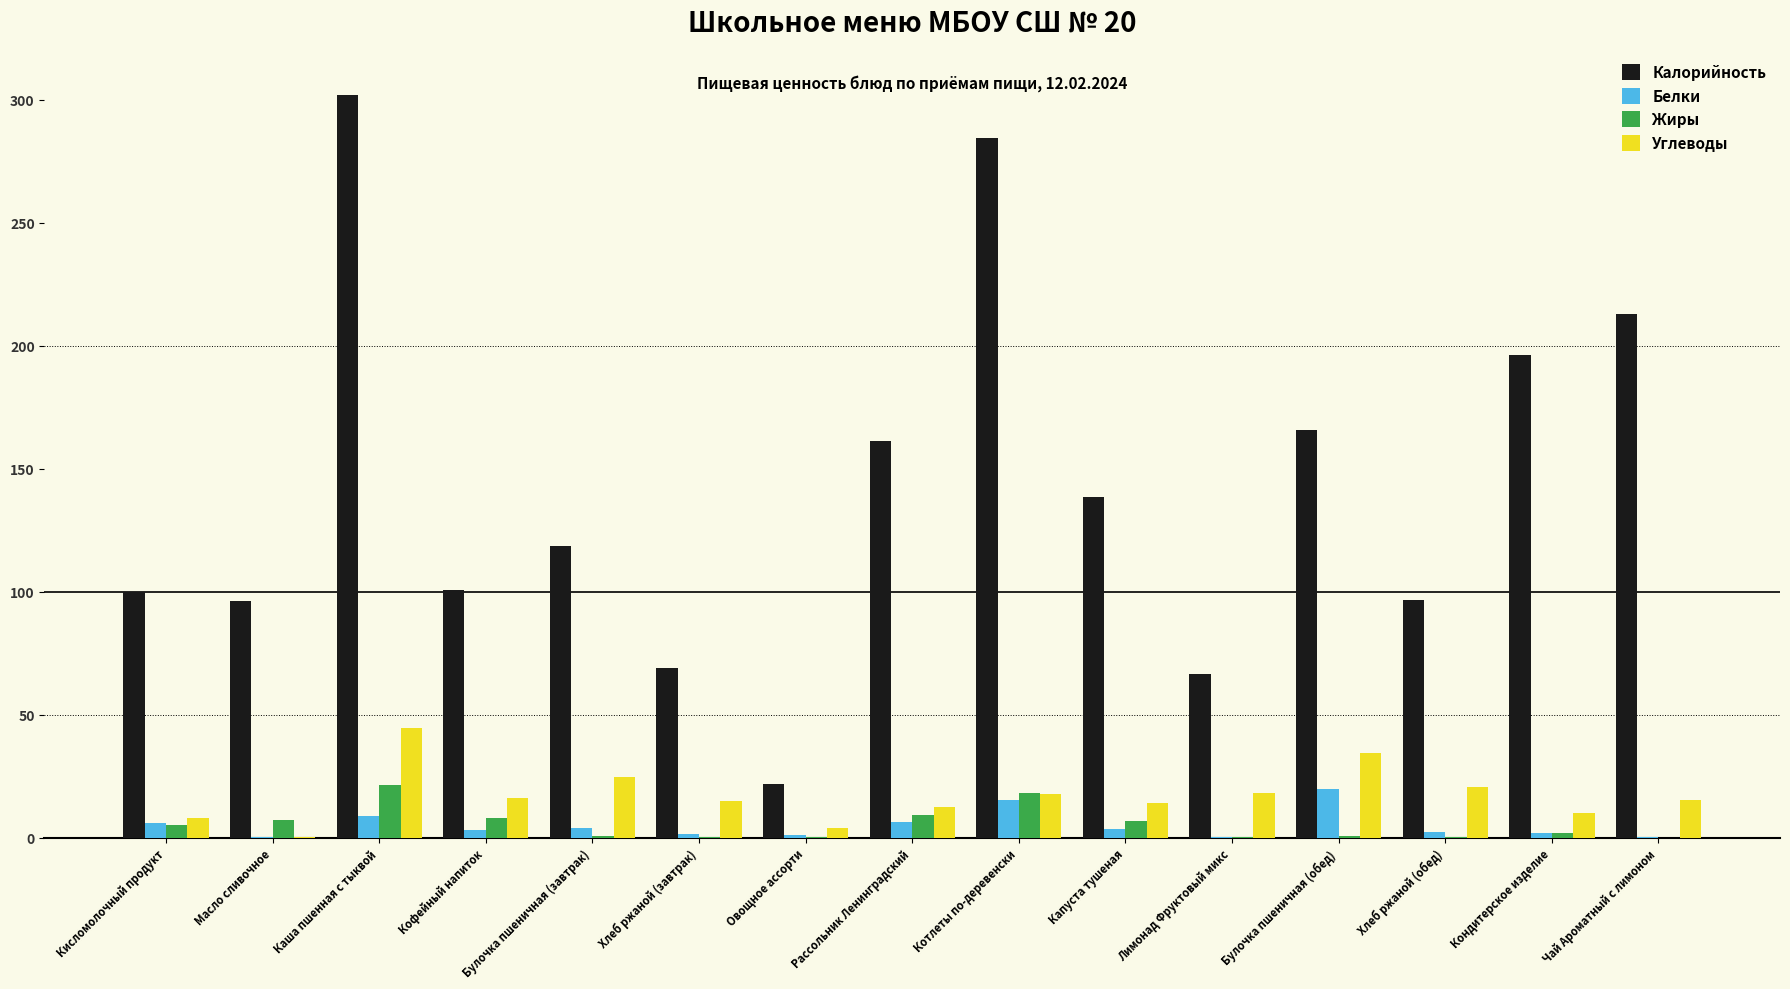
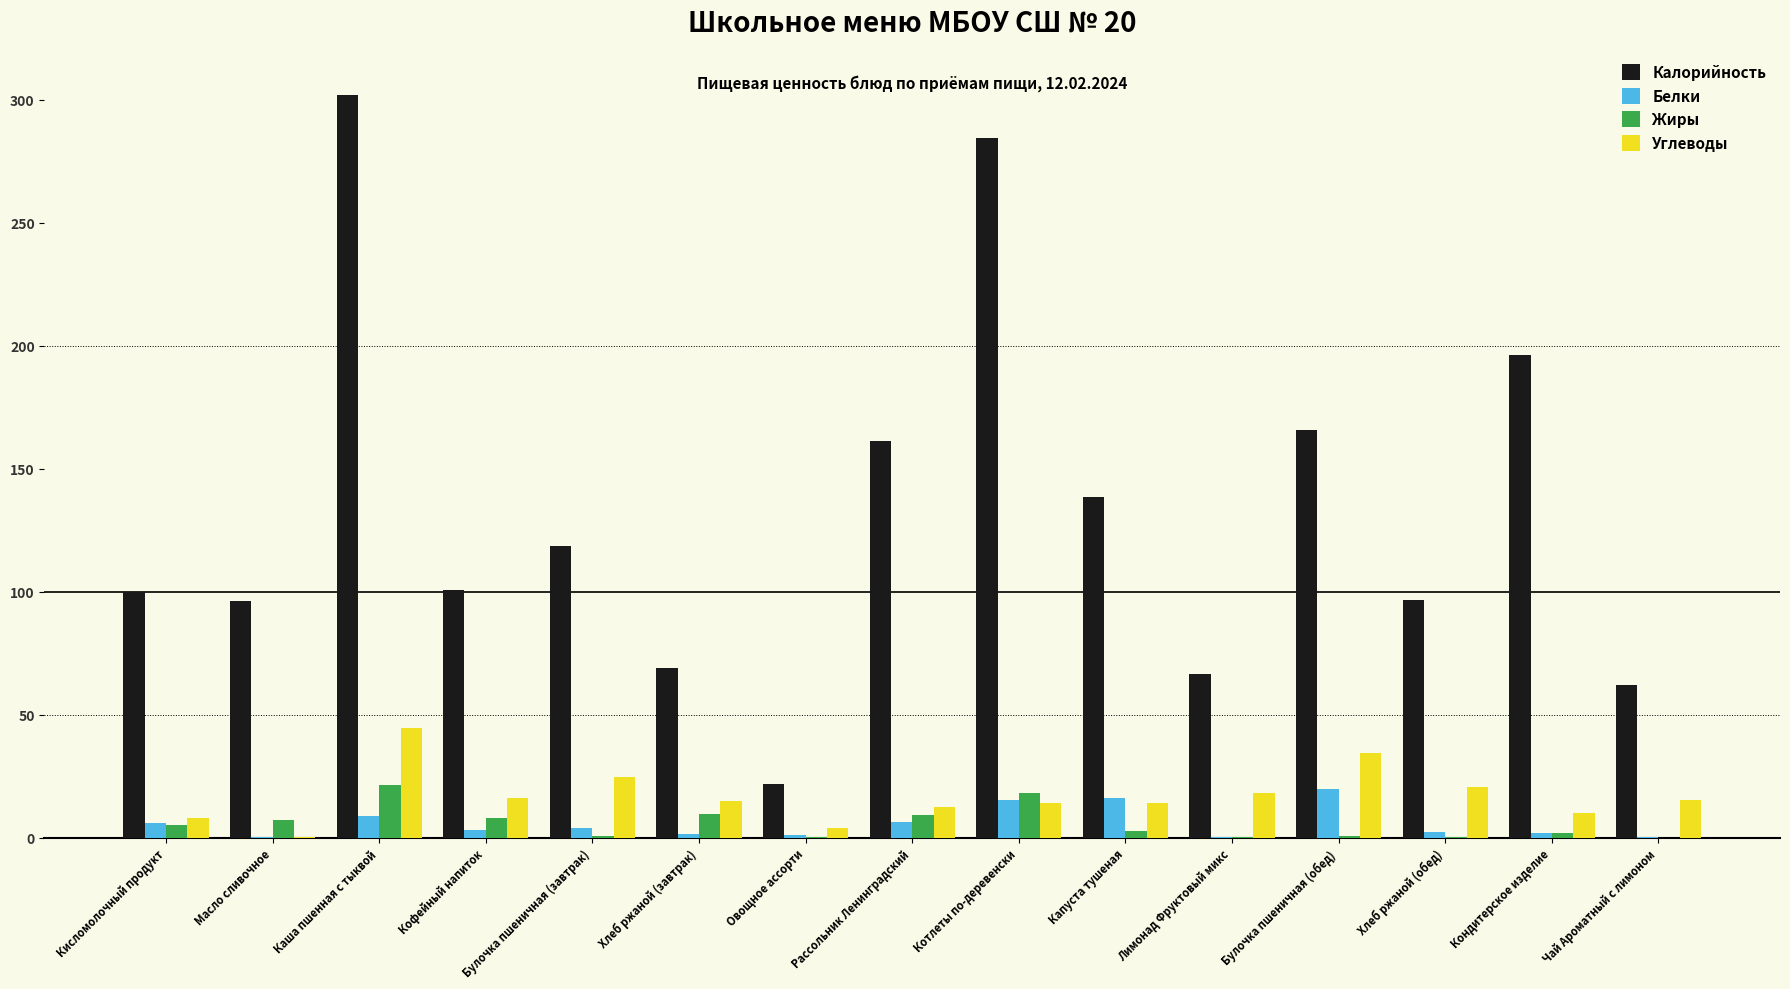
  {
    "Калорийность": {
      "Кисломолочный продукт": 100,
      "Масло сливочное": 96,
      "Каша пшенная с тыквой": 302,
      "Кофейный напиток": 101,
      "Булочка пшеничная (завтрак)": 118,
      "Хлеб ржаной (завтрак)": 69,
      "Овощное ассорти": 22,
      "Рассольник Ленинградский": 161,
      "Котлеты по-деревенски": 284,
      "Капуста тушеная": 139,
      "Лимонад Фруктовый микс": 66,
      "Булочка пшеничная (обед)": 166,
      "Хлеб ржаной (обед)": 97,
      "Кондитерское изделие": 196,
-     "Чай Ароматный с лимоном": 213
+     "Чай Ароматный с лимоном": 62
    },
    "Белки": {
      "Кисломолочный продукт": 6,
      "Каша пшенная с тыквой": 9,
      "Кофейный напиток": 3,
      "Булочка пшеничная (завтрак)": 4,
      "Хлеб ржаной (завтрак)": 2,
      "Овощное ассорти": 1,
      "Рассольник Ленинградский": 6,
      "Котлеты по-деревенски": 15,
-     "Капуста тушеная": 4,
+     "Капуста тушеная": 16,
      "Булочка пшеничная (обед)": 20,
      "Хлеб ржаной (обед)": 2,
      "Кондитерское изделие": 2
    },
    "Жиры": {
      "Кисломолочный продукт": 5,
      "Масло сливочное": 7,
      "Каша пшенная с тыквой": 21,
      "Кофейный напиток": 8,
-     "Хлеб ржаной (завтрак)": 0,
+     "Хлеб ржаной (завтрак)": 9,
      "Рассольник Ленинградский": 9,
      "Котлеты по-деревенски": 18,
-     "Капуста тушеная": 7,
+     "Капуста тушеная": 3,
      "Кондитерское изделие": 2
    },
    "Углеводы": {
      "Кисломолочный продукт": 8,
      "Каша пшенная с тыквой": 45,
      "Кофейный напиток": 16,
      "Булочка пшеничная (завтрак)": 24,
      "Хлеб ржаной (завтрак)": 15,
      "Овощное ассорти": 4,
      "Рассольник Ленинградский": 12,
-     "Котлеты по-деревенски": 18,
+     "Котлеты по-деревенски": 14,
      "Капуста тушеная": 14,
      "Лимонад Фруктовый микс": 18,
      "Булочка пшеничная (обед)": 34,
      "Хлеб ржаной (обед)": 21,
      "Кондитерское изделие": 10,
      "Чай Ароматный с лимоном": 15
    }
  }
